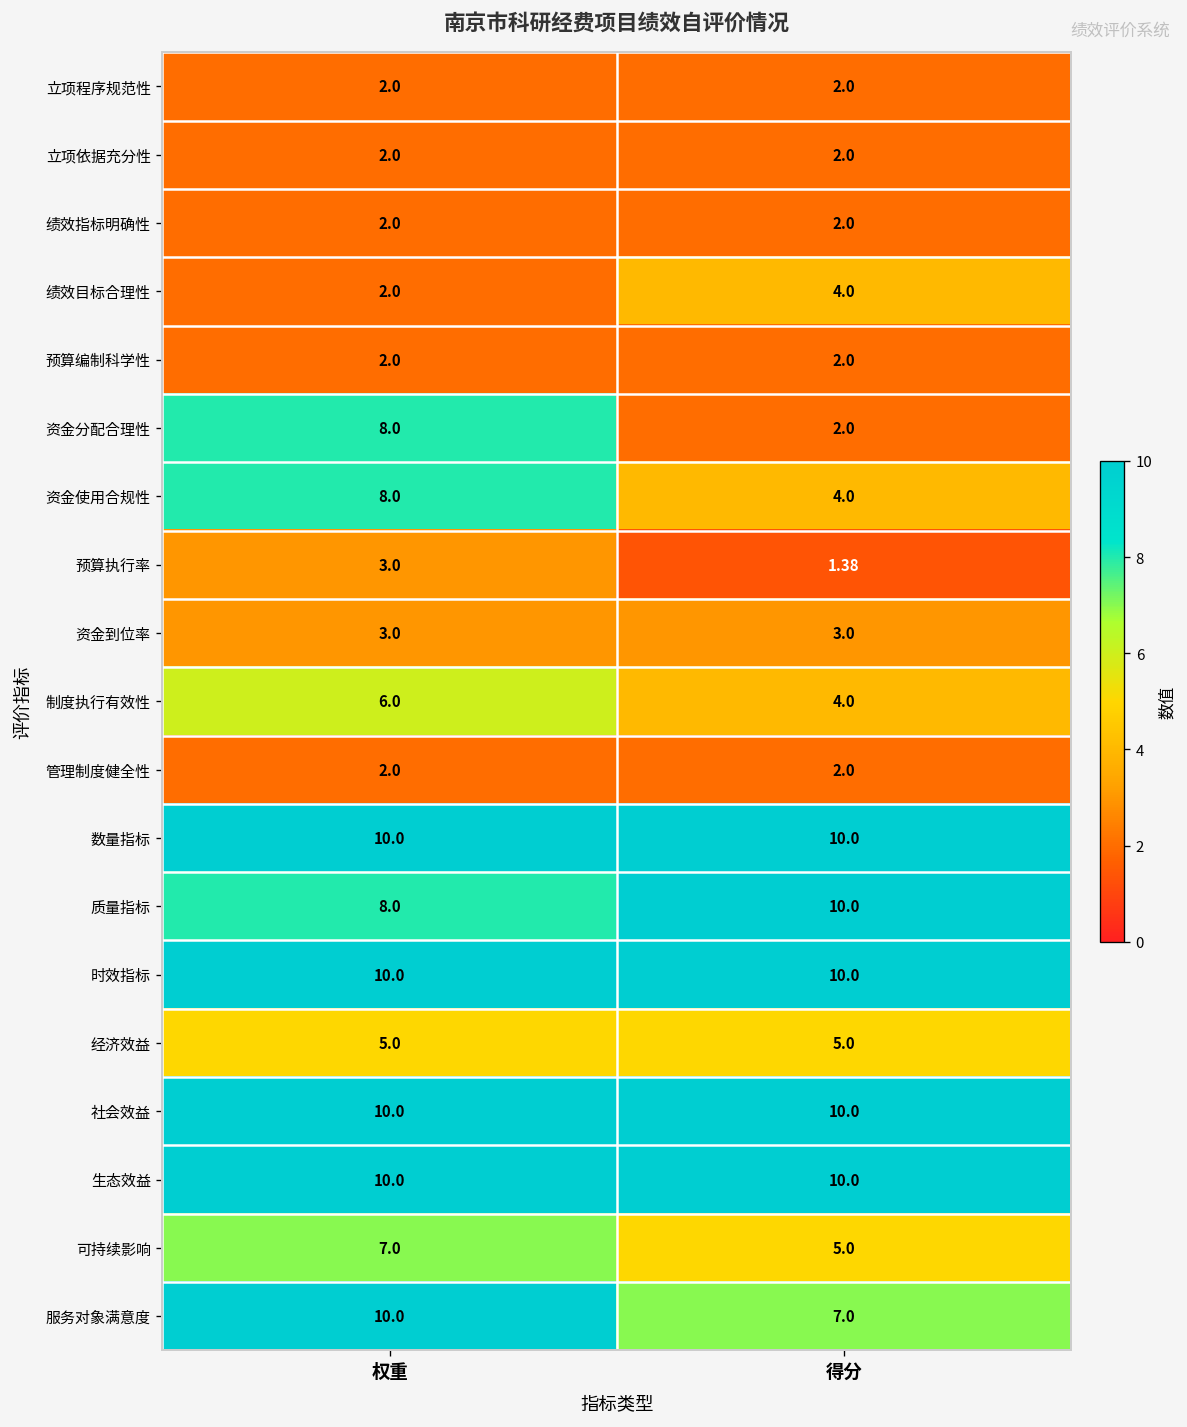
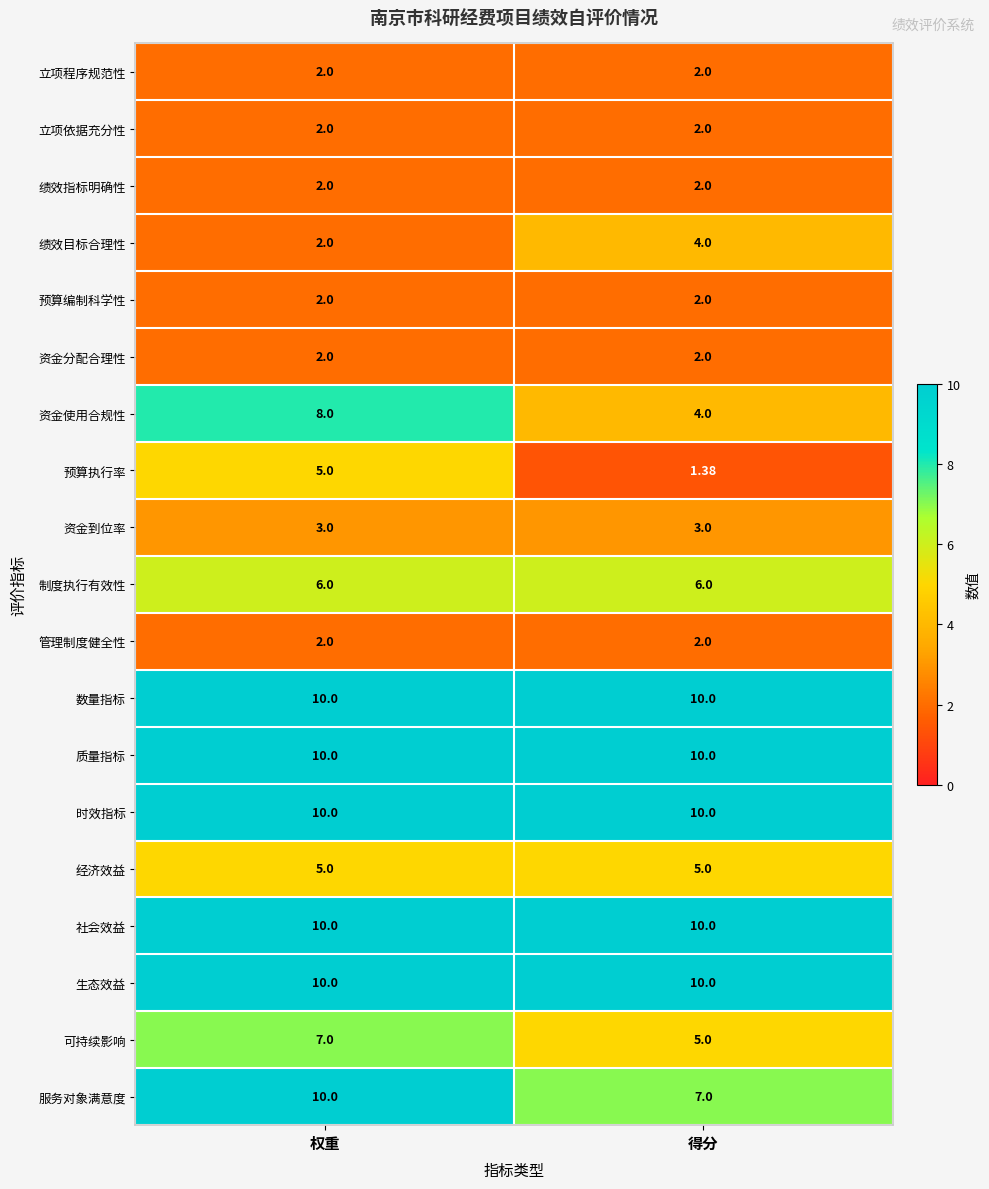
  {
    "立项程序规范性": {
      "权重": 2.0,
      "得分": 2.0
    },
    "立项依据充分性": {
      "权重": 2.0,
      "得分": 2.0
    },
    "绩效指标明确性": {
      "权重": 2.0,
      "得分": 2.0
    },
    "绩效目标合理性": {
      "权重": 2.0,
      "得分": 4.0
    },
    "预算编制科学性": {
      "权重": 2.0,
      "得分": 2.0
    },
    "资金分配合理性": {
-     "权重": 8.0,
+     "权重": 2.0,
      "得分": 2.0
    },
    "资金使用合规性": {
      "权重": 8.0,
      "得分": 4.0
    },
    "预算执行率": {
-     "权重": 3.0,
+     "权重": 5.0,
      "得分": 1.38
    },
    "资金到位率": {
      "权重": 3.0,
      "得分": 3.0
    },
    "制度执行有效性": {
      "权重": 6.0,
-     "得分": 4.0
+     "得分": 6.0
    },
    "管理制度健全性": {
      "权重": 2.0,
      "得分": 2.0
    },
    "数量指标": {
      "权重": 10.0,
      "得分": 10.0
    },
    "质量指标": {
-     "权重": 8.0,
+     "权重": 10.0,
      "得分": 10.0
    },
    "时效指标": {
      "权重": 10.0,
      "得分": 10.0
    },
    "经济效益": {
      "权重": 5.0,
      "得分": 5.0
    },
    "社会效益": {
      "权重": 10.0,
      "得分": 10.0
    },
    "生态效益": {
      "权重": 10.0,
      "得分": 10.0
    },
    "可持续影响": {
      "权重": 7.0,
      "得分": 5.0
    },
    "服务对象满意度": {
      "权重": 10.0,
      "得分": 7.0
    }
  }
